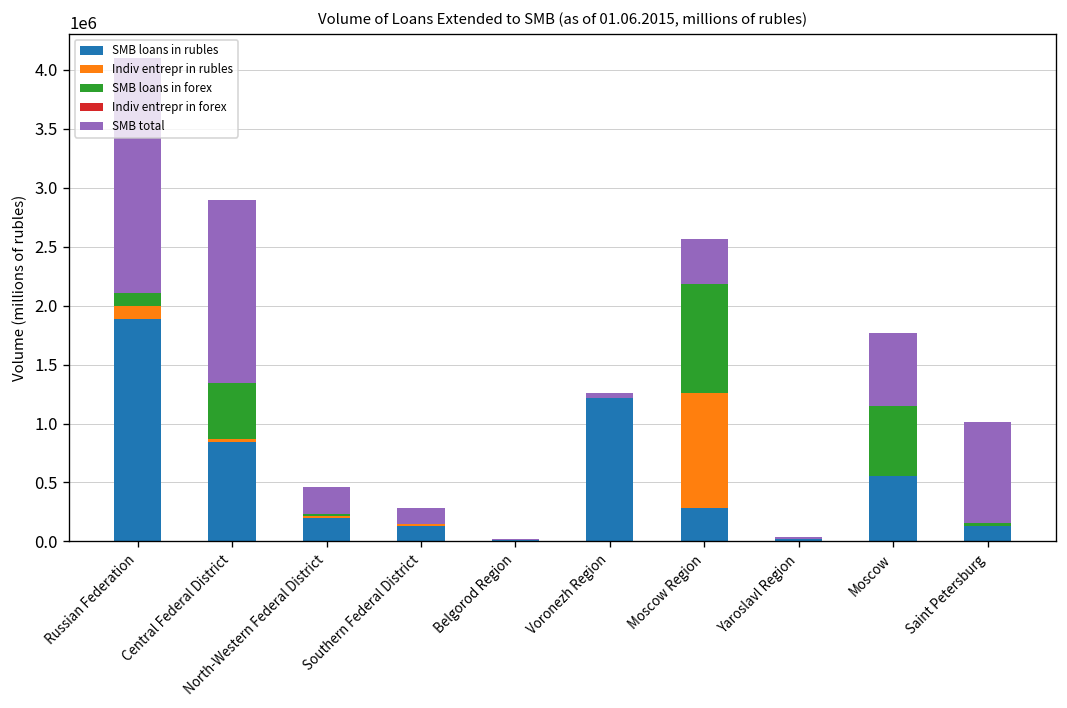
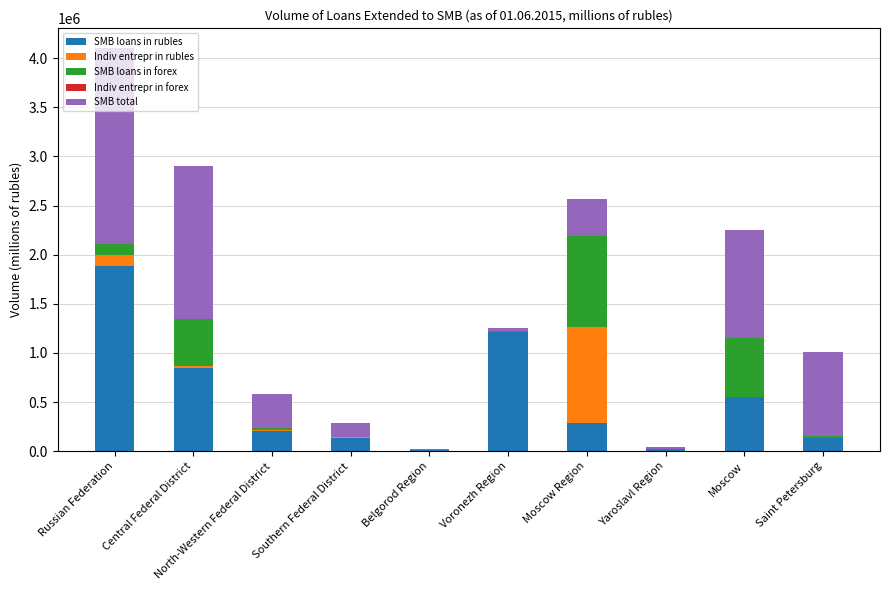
  {
    "SMB loans in rubles": {
      "Russian Federation": 1900000,
      "Central Federal District": 800000,
      "North-Western Federal District": 200000,
      "Southern Federal District": 100000,
      "Voronezh Region": 1200000,
      "Moscow Region": 300000,
      "Moscow": 600000,
      "Saint Petersburg": 100000
    },
    "Indiv entrepr in rubles": {
      "Russian Federation": 100000,
      "Central Federal District": 0,
      "Moscow Region": 1000000
    },
    "Indiv entrepr in forex": {
      "Russian Federation": 100000,
      "Central Federal District": 500000,
      "North-Western Federal District": 0,
      "Belgorod Region": 0,
      "Voronezh Region": 0,
      "Yaroslavl Region": 0,
      "Moscow": 600000,
      "Saint Petersburg": 0
    },
    "SMB total": {
      "Central Federal District": 1600000,
-     "North-Western Federal District": 200000,
+     "North-Western Federal District": 300000,
      "Southern Federal District": 100000,
      "Voronezh Region": 0,
      "Moscow Region": 400000,
-     "Moscow": 600000,
+     "Moscow": 1100000,
      "Saint Petersburg": 900000
    }
  }
